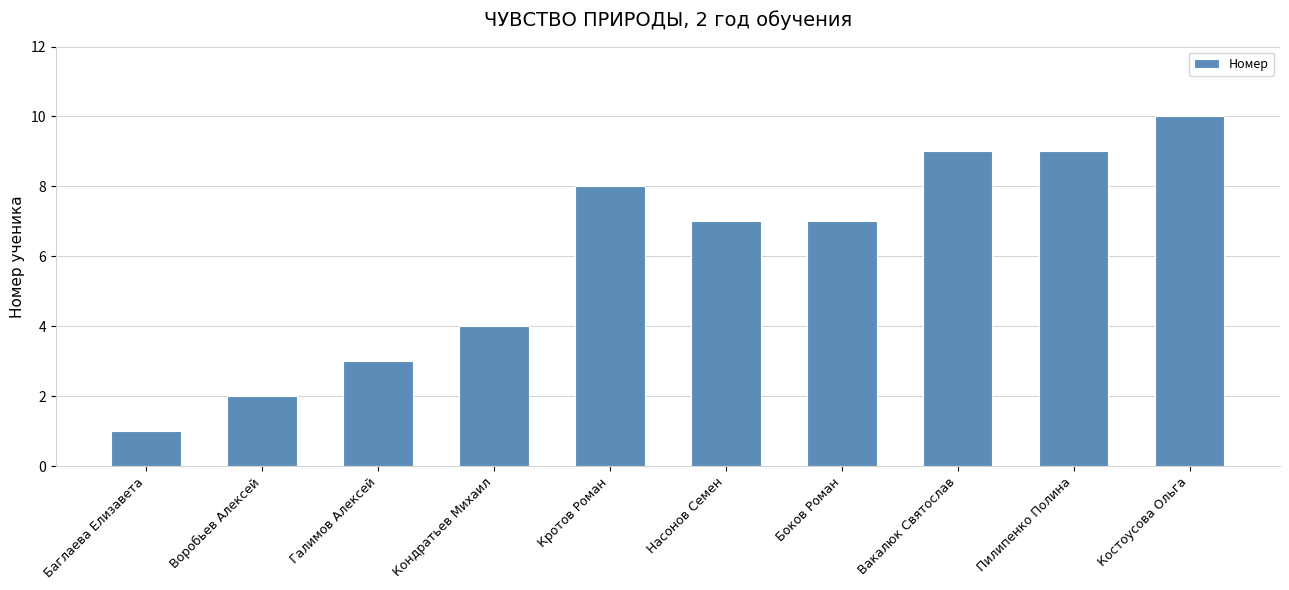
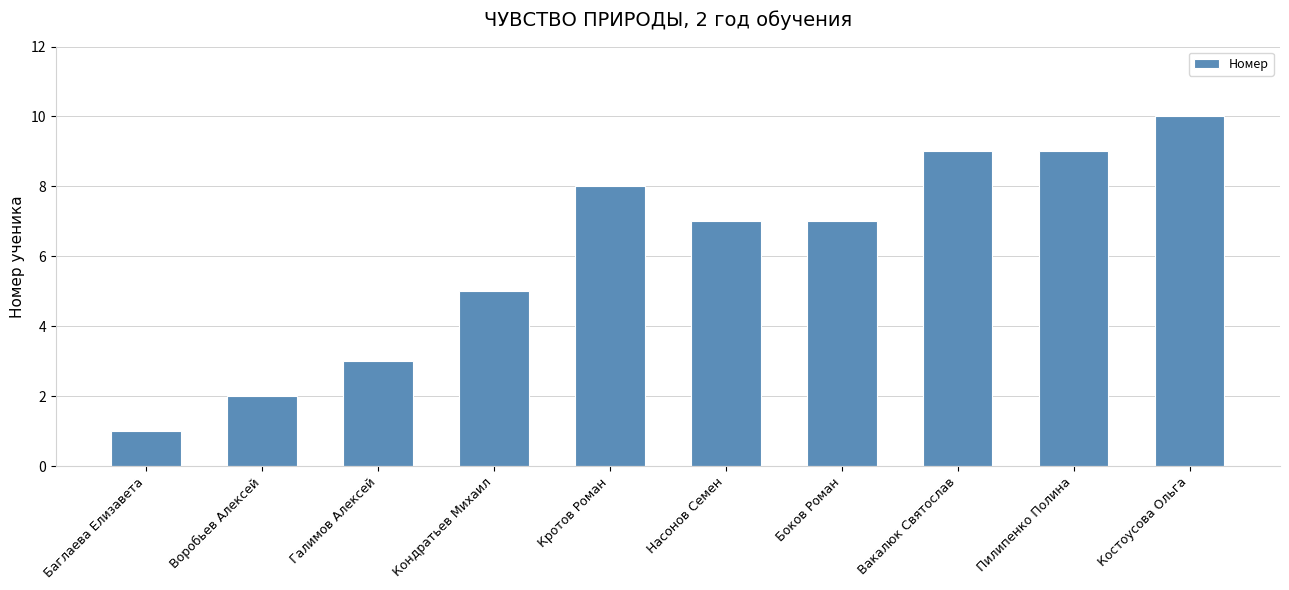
  {
    "Баглаева Елизавета": 1,
    "Воробьев Алексей": 2,
    "Галимов Алексей": 3,
-   "Кондратьев Михаил": 4,
+   "Кондратьев Михаил": 5,
    "Кротов Роман": 8,
    "Насонов Семен": 7,
    "Боков Роман": 7,
    "Вакалюк Святослав": 9,
    "Пилипенко Полина": 9,
    "Костоусова Ольга": 10
  }
